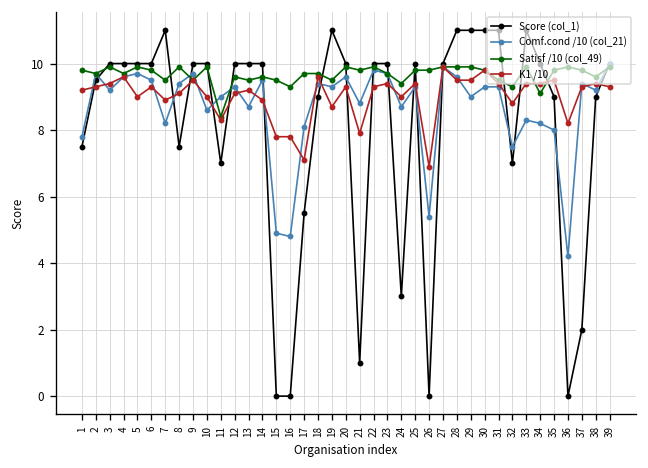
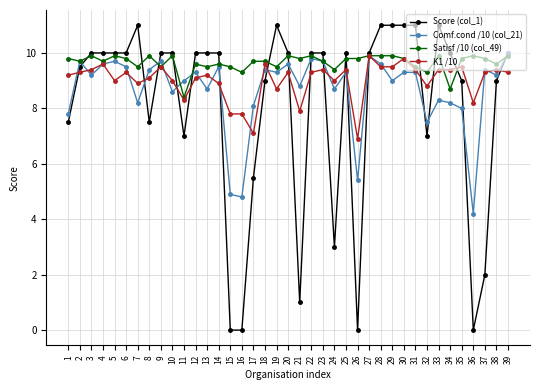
  {
    "Score (col_1)": {
      "1": 7.5,
      "2": 9.5,
      "3": 10.0,
      "4": 10.0,
      "5": 10.0,
      "6": 10.0,
      "7": 11.0,
      "8": 7.5,
      "9": 10.0,
      "10": 10.0,
      "11": 7.0,
      "12": 10.0,
      "13": 10.0,
      "14": 10.0,
      "15": 0.0,
      "16": 0.0,
      "17": 5.5,
      "18": 9.0,
      "19": 11.0,
      "20": 10.0,
      "21": 1.0,
      "22": 10.0,
      "23": 10.0,
      "24": 3.0,
      "25": 10.0,
      "26": 0.0,
      "27": 10.0,
      "28": 11.0,
      "29": 11.0,
      "30": 11.0,
      "32": 7.0,
      "35": 9.0,
      "36": 0.0,
      "37": 2.0,
      "38": 9.0
    },
    "Comf.cond /10 (col_21)": {
      "1": 7.8,
      "3": 9.2,
      "5": 9.7,
      "6": 9.5,
      "7": 8.2,
      "8": 9.4,
      "9": 9.7,
      "10": 8.6,
      "11": 9.0,
      "12": 9.3,
      "13": 8.7,
      "14": 9.5,
      "15": 4.9,
      "16": 4.8,
      "17": 8.1,
      "18": 9.4,
      "19": 9.3,
      "20": 9.6,
      "21": 8.8,
      "22": 9.8,
      "24": 8.7,
      "25": 9.3,
      "26": 5.4,
      "28": 9.6,
      "29": 9.0,
      "30": 9.3,
      "31": 9.3,
      "32": 7.5,
      "33": 8.3,
      "34": 8.2,
      "35": 8.0,
      "36": 4.2,
      "38": 9.2
    },
    "Satisf /10 (col_49)": {
      "1": 9.8,
      "3": 9.9,
      "4": 9.7,
      "5": 9.9,
      "6": 9.8,
      "7": 9.5,
      "8": 9.9,
      "10": 9.9,
      "11": 8.4,
      "12": 9.6,
      "13": 9.5,
      "14": 9.6,
      "15": 9.5,
      "16": 9.3,
      "17": 9.7,
      "18": 9.7,
      "19": 9.5,
      "20": 9.9,
      "21": 9.8,
      "22": 9.9,
      "24": 9.4,
      "25": 9.8,
      "26": 9.8,
      "28": 9.9,
      "29": 9.9,
      "32": 9.3,
-     "34": 9.1
+     "34": 8.7
    },
    "K1 /10": {
      "1": 9.2,
      "2": 9.3,
      "3": 9.4,
      "5": 9.0,
      "6": 9.3,
      "7": 8.9,
      "8": 9.1,
      "10": 9.0,
      "11": 8.3,
      "12": 9.1,
      "13": 9.2,
      "14": 8.9,
      "15": 7.8,
      "16": 7.8,
      "17": 7.1,
      "18": 9.6,
      "19": 8.7,
      "20": 9.3,
      "21": 7.9,
      "22": 9.3,
      "23": 9.4,
      "24": 9.0,
      "25": 9.4,
      "26": 6.9,
      "28": 9.5,
      "29": 9.5,
      "32": 8.8,
      "36": 8.2,
      "37": 9.3,
      "39": 9.3
    }
  }
